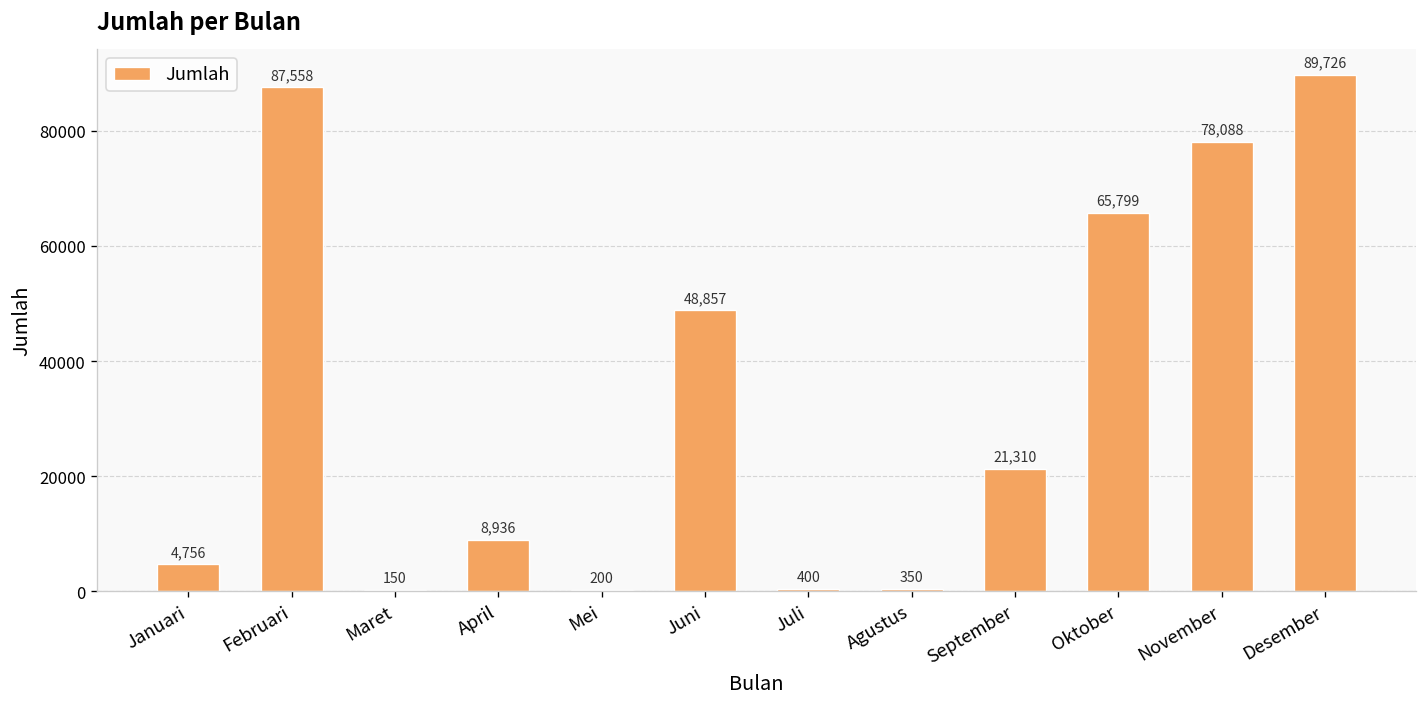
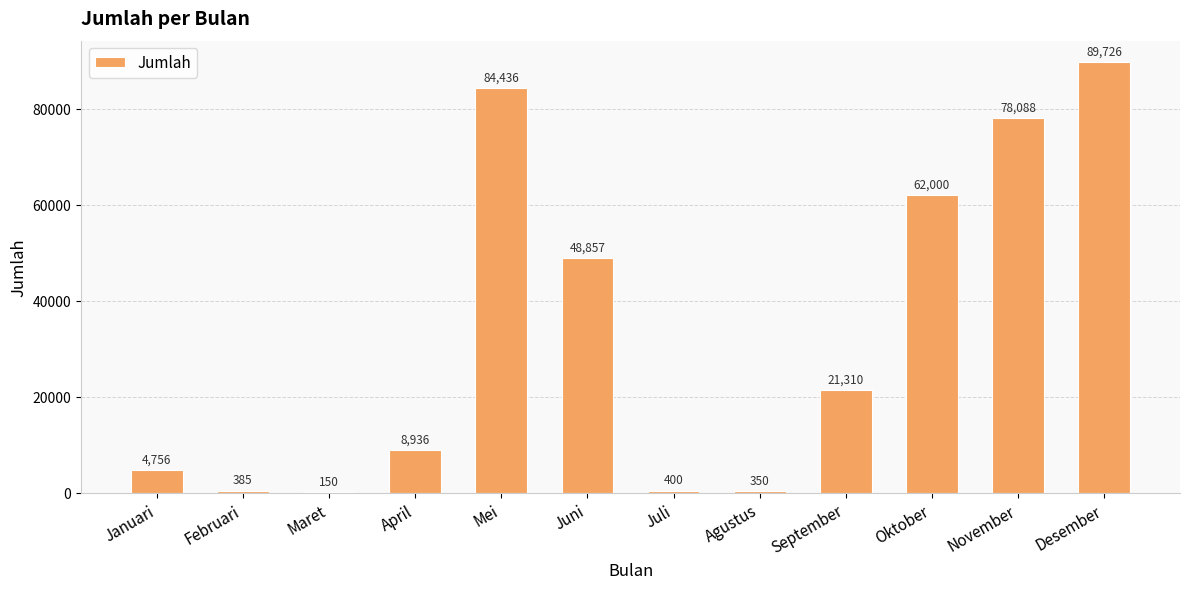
  {
    "Januari": "4,756",
-   "Februari": "87,558",
+   "Februari": "385",
    "Maret": "150",
    "April": "8,936",
-   "Mei": "200",
+   "Mei": "84,436",
    "Juni": "48,857",
    "Juli": "400",
    "Agustus": "350",
    "September": "21,310",
-   "Oktober": "65,799",
+   "Oktober": "62,000",
    "November": "78,088",
    "Desember": "89,726"
  }
